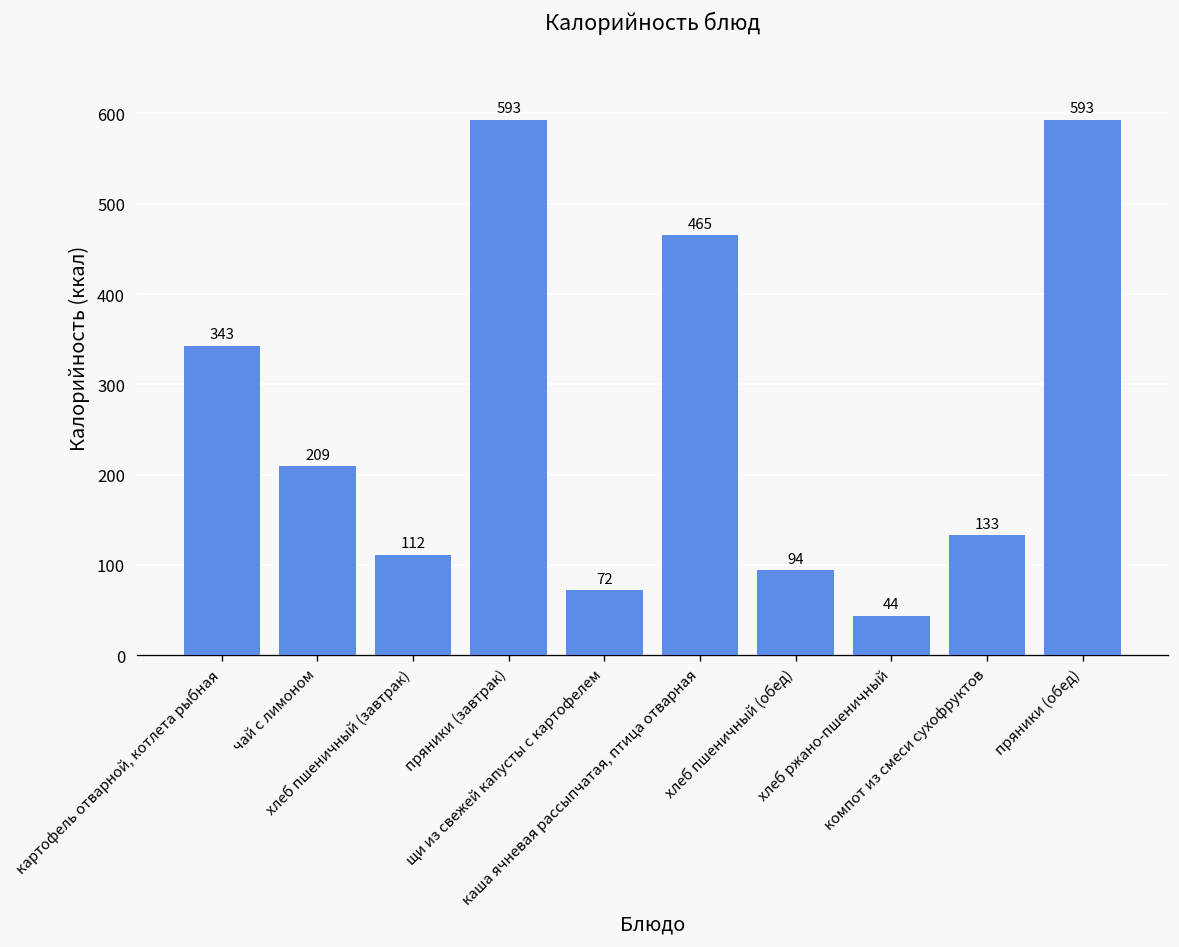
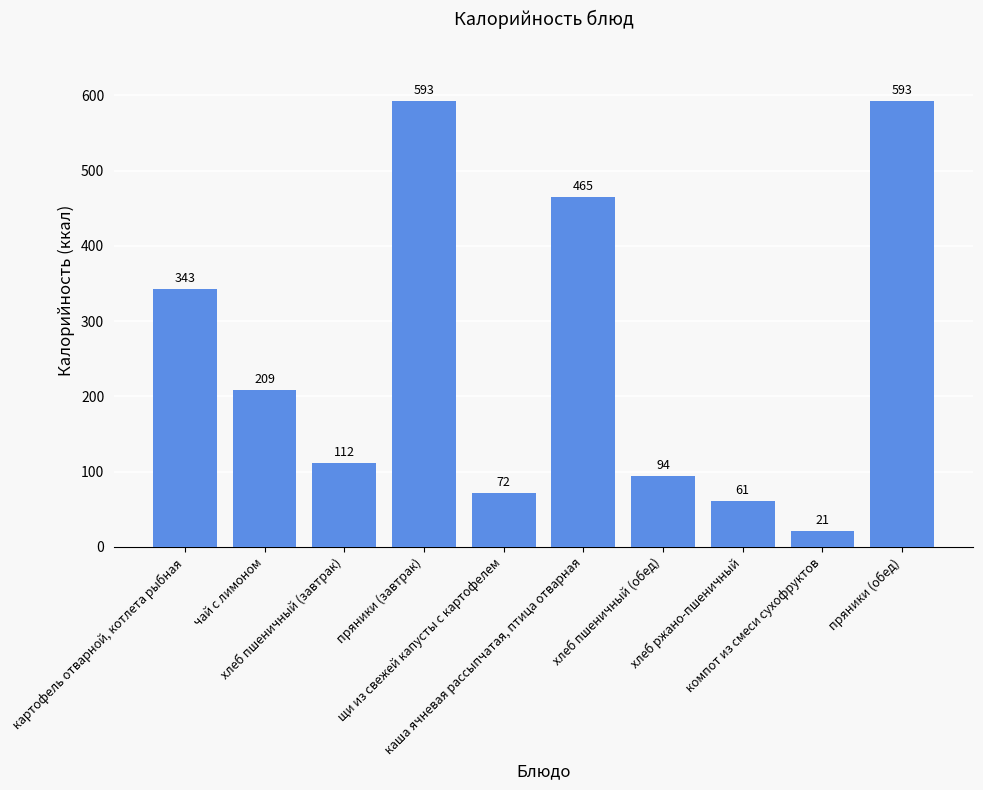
  {
    "картофель отварной, котлета рыбная": 343,
    "чай с лимоном": 209,
    "хлеб пшеничный (завтрак)": 112,
    "пряники (завтрак)": 593,
    "щи из свежей капусты с картофелем": 72,
    "каша ячневая рассыпчатая, птица отварная": 465,
    "хлеб пшеничный (обед)": 94,
-   "хлеб ржано-пшеничный": 44,
-   "компот из смеси сухофруктов": 133,
+   "хлеб ржано-пшеничный": 61,
+   "компот из смеси сухофруктов": 21,
    "пряники (обед)": 593
  }
